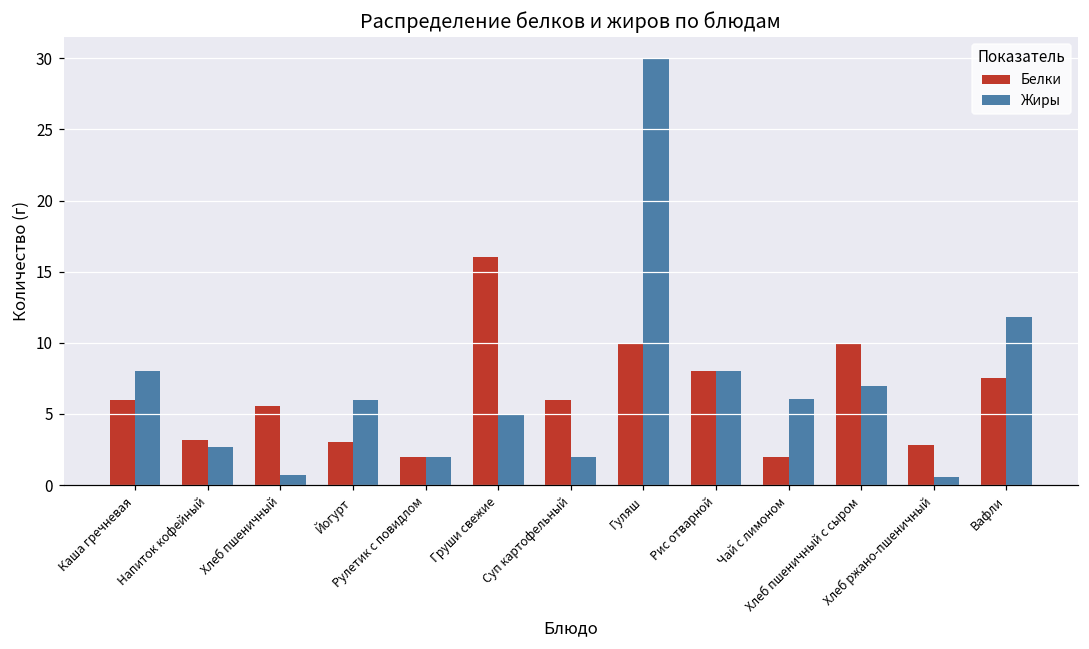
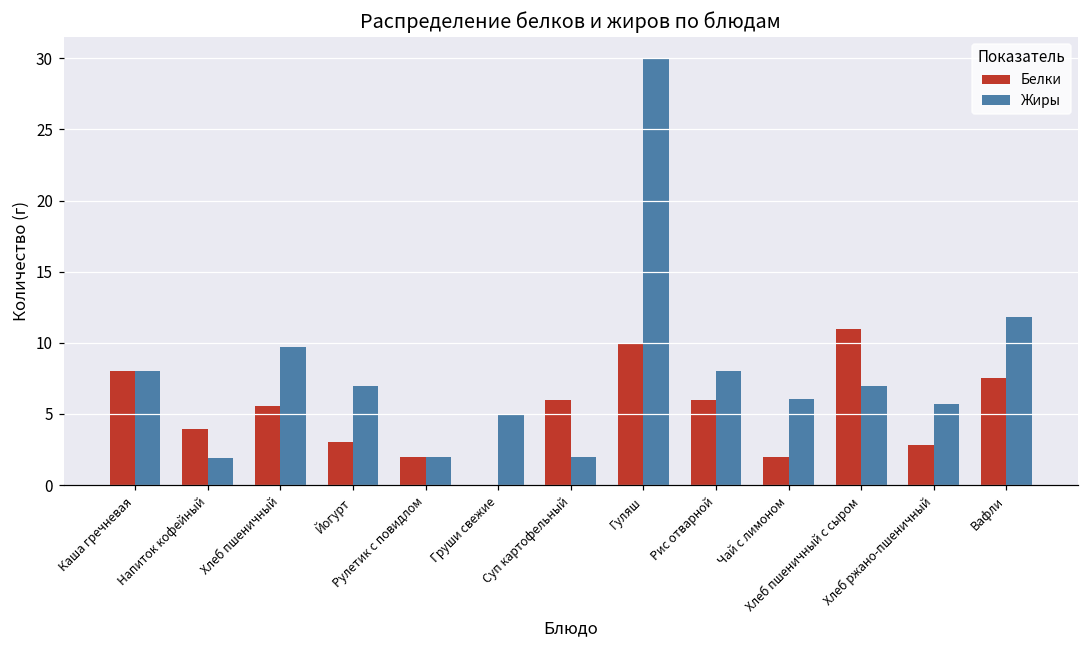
  {
    "Белки": {
-     "Каша гречневая": 6,
-     "Напиток кофейный": 3.2,
+     "Каша гречневая": 8,
+     "Напиток кофейный": 3.9,
      "Хлеб пшеничный": 5.5,
      "Йогурт": 3.0,
      "Рулетик с повидлом": 2.0,
-     "Груши свежие": 16,
+     "Груши свежие": 0,
      "Суп картофельный": 6.0,
      "Гуляш": 10.0,
-     "Рис отварной": 8,
+     "Рис отварной": 6,
      "Чай с лимоном": 2.0,
-     "Хлеб пшеничный с сыром": 10,
+     "Хлеб пшеничный с сыром": 11,
      "Хлеб ржано-пшеничный": 2.8,
      "Вафли": 7.5
    },
    "Жиры": {
      "Каша гречневая": 8.0,
-     "Напиток кофейный": 2.7,
-     "Хлеб пшеничный": 0.7,
-     "Йогурт": 6,
+     "Напиток кофейный": 1.9,
+     "Хлеб пшеничный": 9.7,
+     "Йогурт": 7,
      "Рулетик с повидлом": 2.0,
      "Груши свежие": 5.0,
      "Суп картофельный": 2.0,
      "Гуляш": 30.0,
      "Рис отварной": 8.0,
      "Чай с лимоном": 6.0,
      "Хлеб пшеничный с сыром": 7.0,
-     "Хлеб ржано-пшеничный": 0.6,
+     "Хлеб ржано-пшеничный": 5.7,
      "Вафли": 11.8
    }
  }
